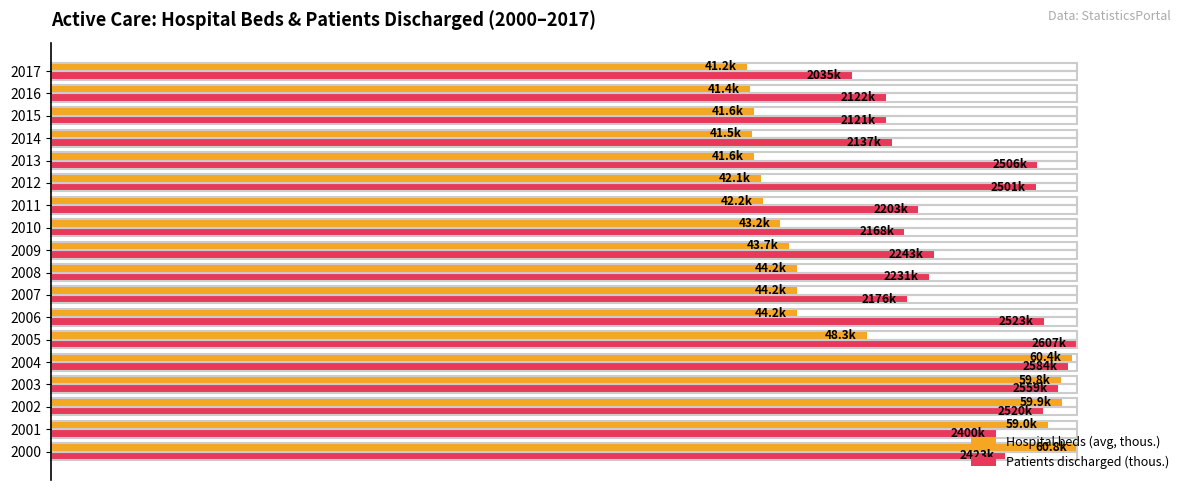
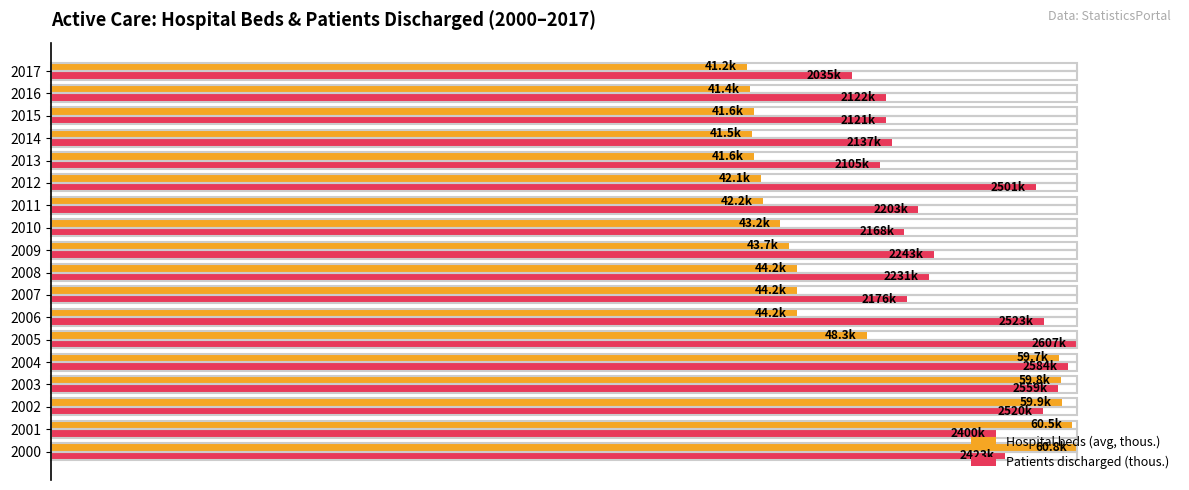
  {
    "Hospital beds (avg, thous.)": {
-     "2004": "60.4k",
-     "2001": "59.0k"
+     "2004": "59.7k",
+     "2001": "60.5k"
    },
    "Patients discharged (thous.)": {
-     "2013": "2506k"
+     "2013": "2105k"
    }
  }
